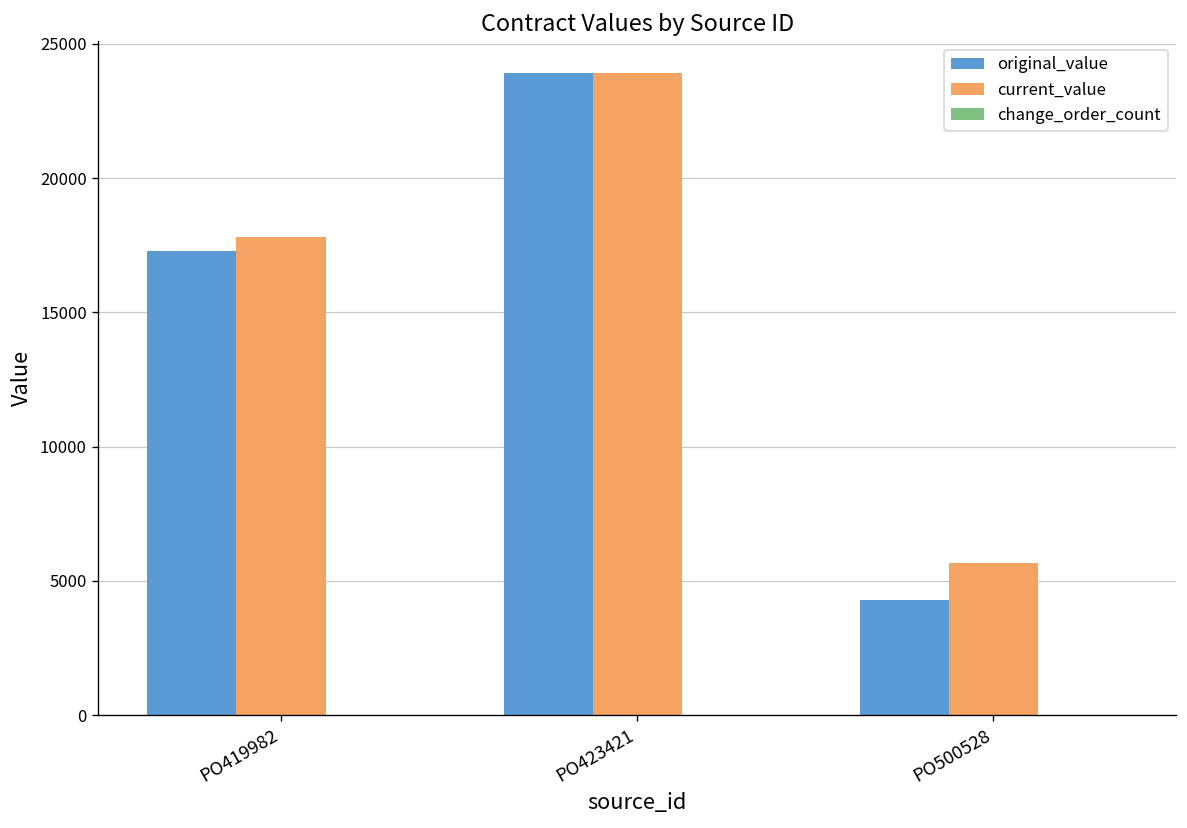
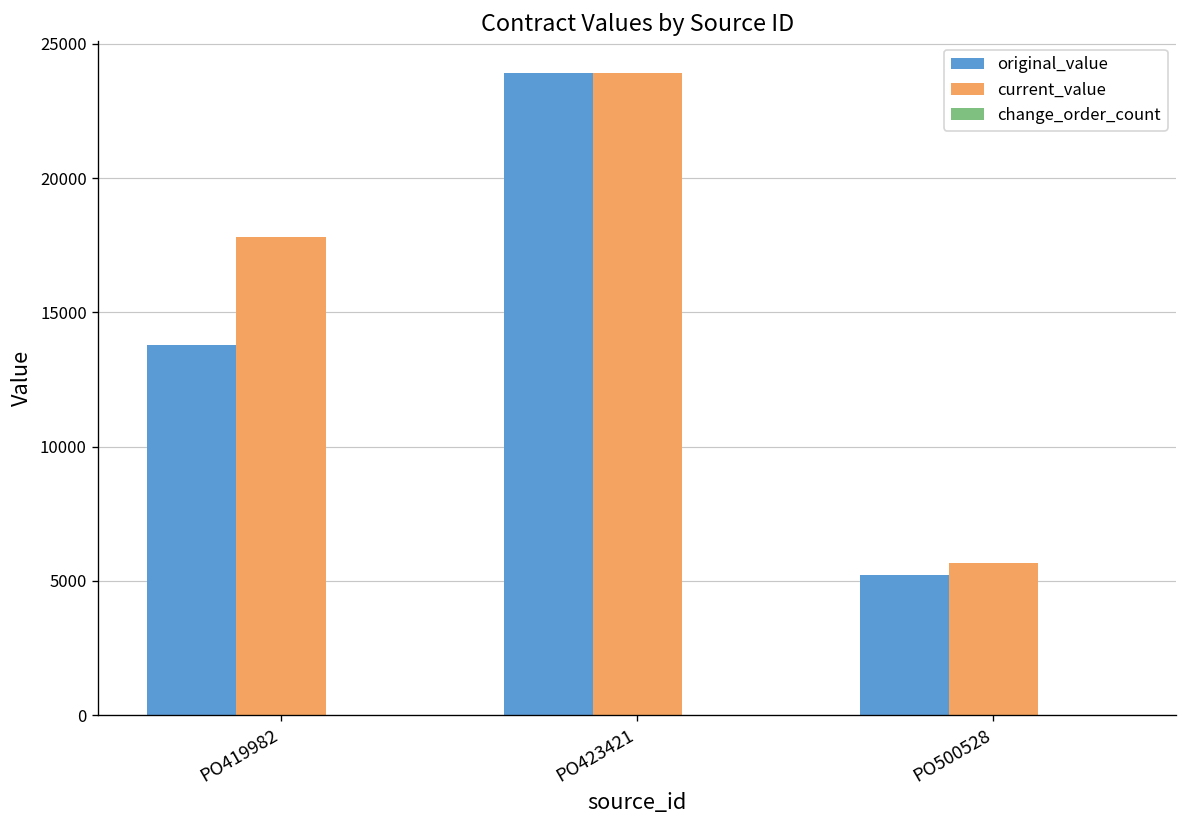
  {
    "original_value": {
-     "PO419982": 17300,
+     "PO419982": 13800,
      "PO423421": 23900,
-     "PO500528": 4300
+     "PO500528": 5200
    },
    "current_value": {
      "PO419982": 17800,
      "PO423421": 23900,
      "PO500528": 5700
    },
    "change_order_count": {
      "PO419982": 0,
      "PO423421": 0,
      "PO500528": 0
    }
  }
